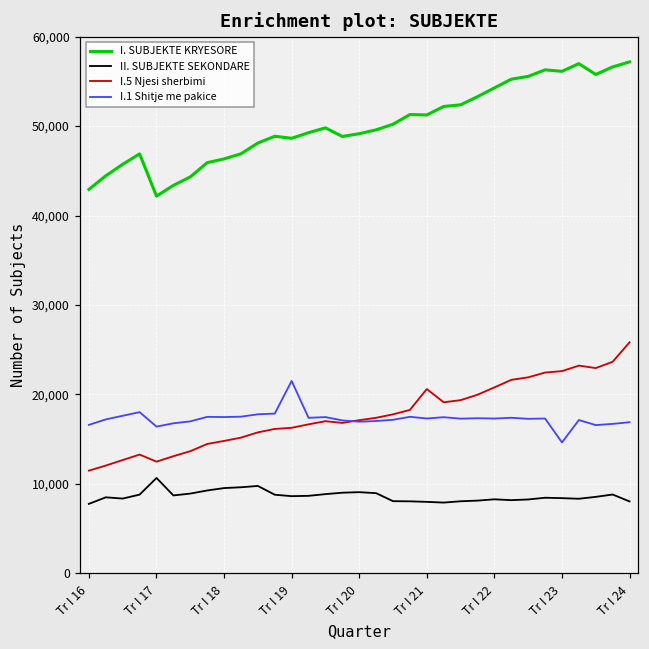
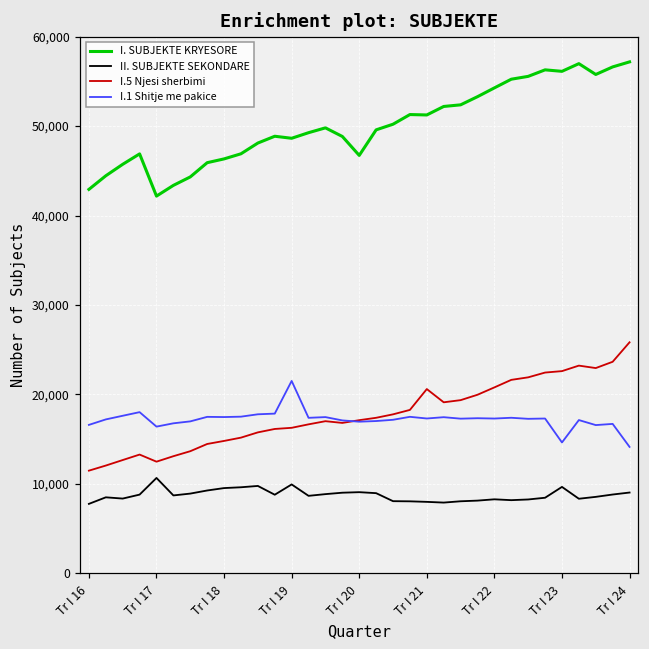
  {
    "I. SUBJEKTE KRYESORE": {
      "Tr I 16": "43,000",
      "Tr I 17": "42,000",
      "Tr I 18": "46,000",
      "Tr I 19": "49,000",
-     "Tr I 20": "49,000",
+     "Tr I 20": "47,000",
      "Tr I 21": "51,000",
      "Tr I 22": "54,000",
      "Tr I 23": "56,000",
      "Tr I 24": "57,000"
    },
    "II. SUBJEKTE SEKONDARE": {
      "Tr I 16": "8,000",
      "Tr I 17": "11,000",
      "Tr I 18": "10,000",
-     "Tr I 19": "9,000",
+     "Tr I 19": "10,000",
      "Tr I 20": "9,000",
      "Tr I 21": "8,000",
      "Tr I 22": "8,000",
-     "Tr I 23": "8,000",
-     "Tr I 24": "8,000"
+     "Tr I 23": "10,000",
+     "Tr I 24": "9,000"
    },
    "I.5 Njesi sherbimi": {
      "Tr I 16": "11,000",
      "Tr I 17": "12,000",
      "Tr I 18": "15,000",
      "Tr I 19": "16,000",
      "Tr I 21": "21,000",
      "Tr I 22": "21,000",
      "Tr I 23": "23,000",
      "Tr I 24": "26,000"
    },
    "I.1 Shitje me pakice": {
      "Tr I 16": "17,000",
      "Tr I 17": "16,000",
      "Tr I 18": "17,000",
      "Tr I 19": "22,000",
      "Tr I 21": "17,000",
      "Tr I 22": "17,000",
      "Tr I 23": "15,000",
-     "Tr I 24": "17,000"
+     "Tr I 24": "14,000"
    }
  }
